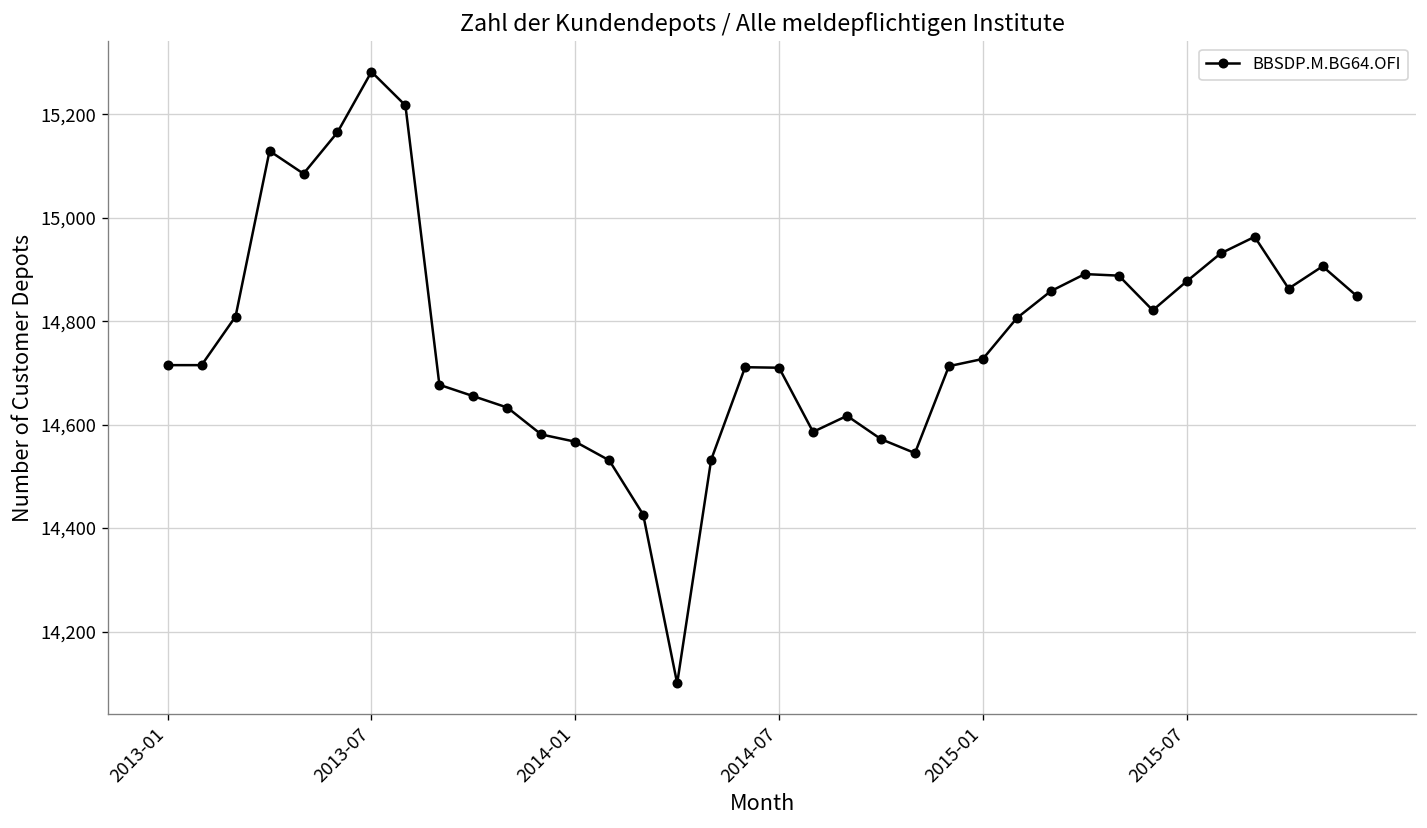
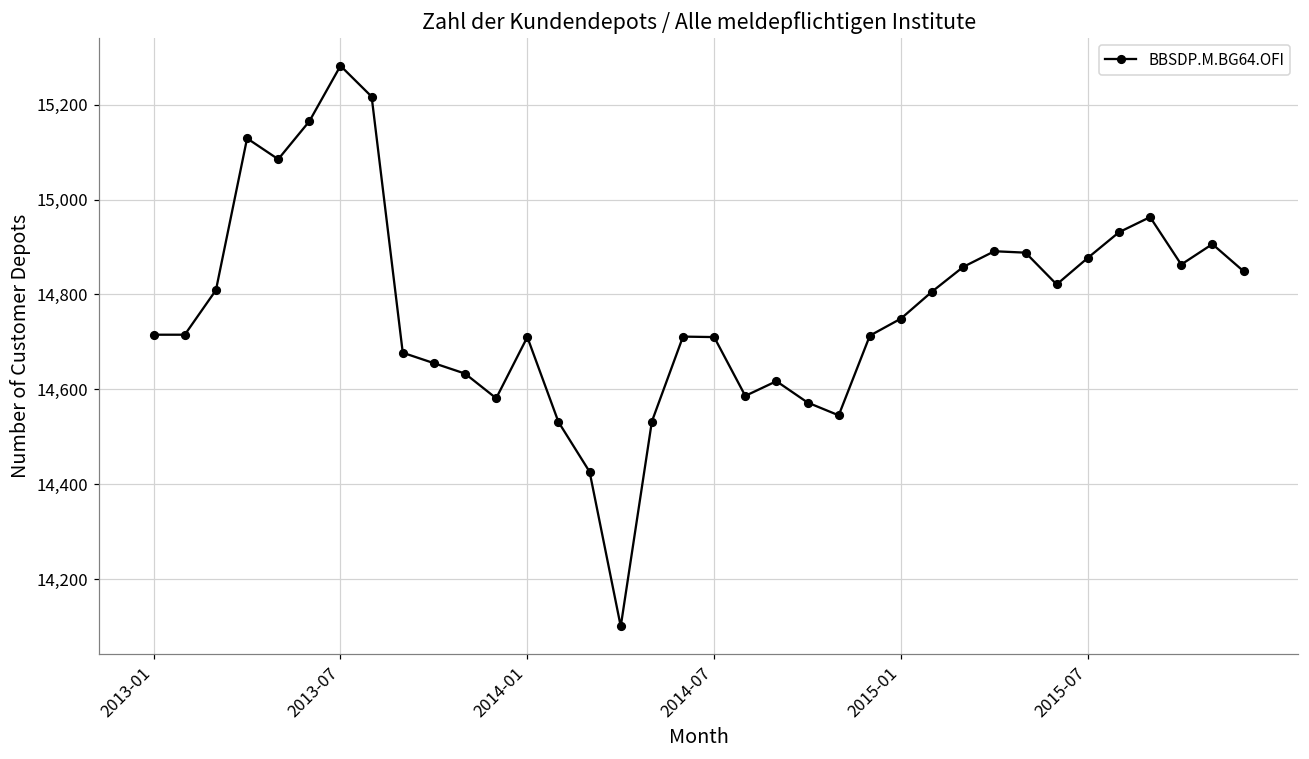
  {
    "2013-01": "14,720",
    "2013-07": "15,280",
-   "2014-01": "14,570",
+   "2014-01": "14,710",
    "2014-07": "14,710",
-   "2015-01": "14,730",
+   "2015-01": "14,750",
    "2015-07": "14,880"
  }
